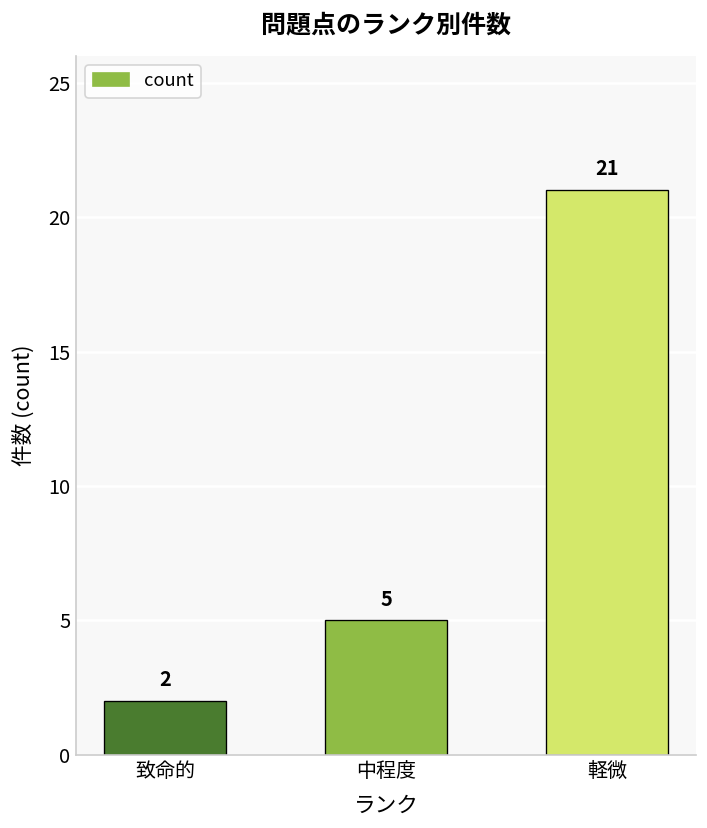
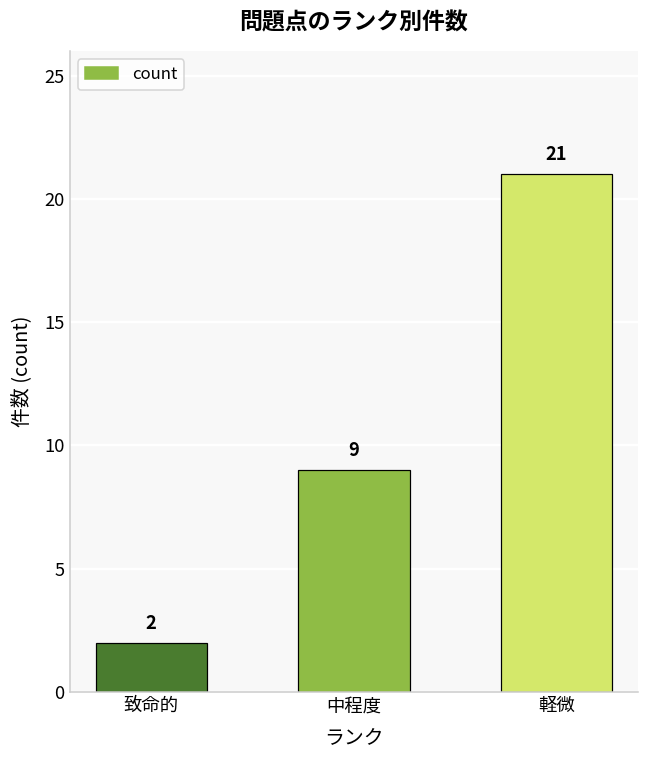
  {
    "致命的": 2,
-   "中程度": 5,
+   "中程度": 9,
    "軽微": 21
  }
